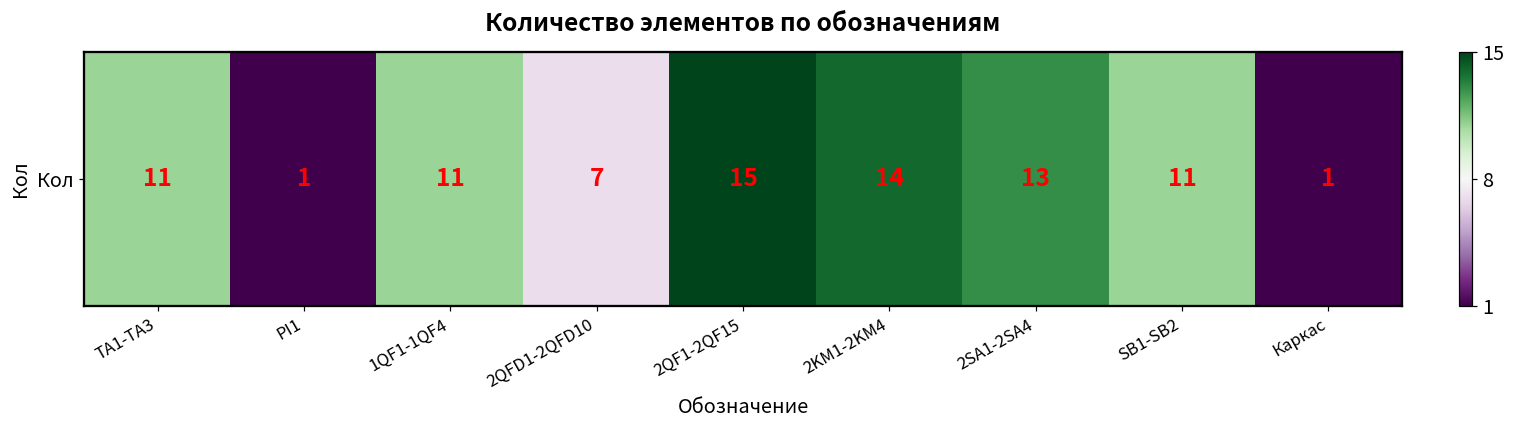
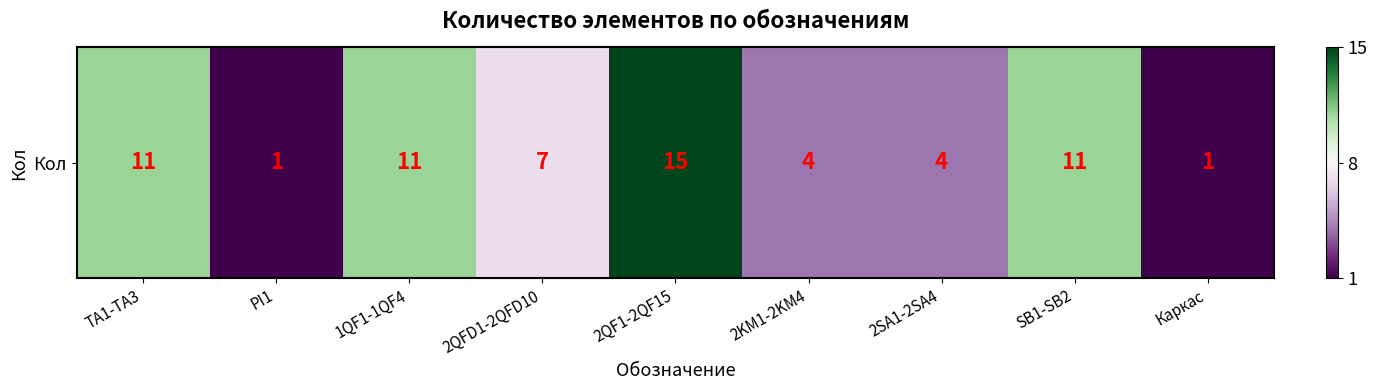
  {
    "Кол": {
      "TA1-TA3": 11,
      "PI1": 1,
      "1QF1-1QF4": 11,
      "2QFD1-2QFD10": 7,
      "2QF1-2QF15": 15,
-     "2KM1-2KM4": 14,
-     "2SA1-2SA4": 13,
+     "2KM1-2KM4": 4,
+     "2SA1-2SA4": 4,
      "SB1-SB2": 11,
      "Каркас": 1
    }
  }
